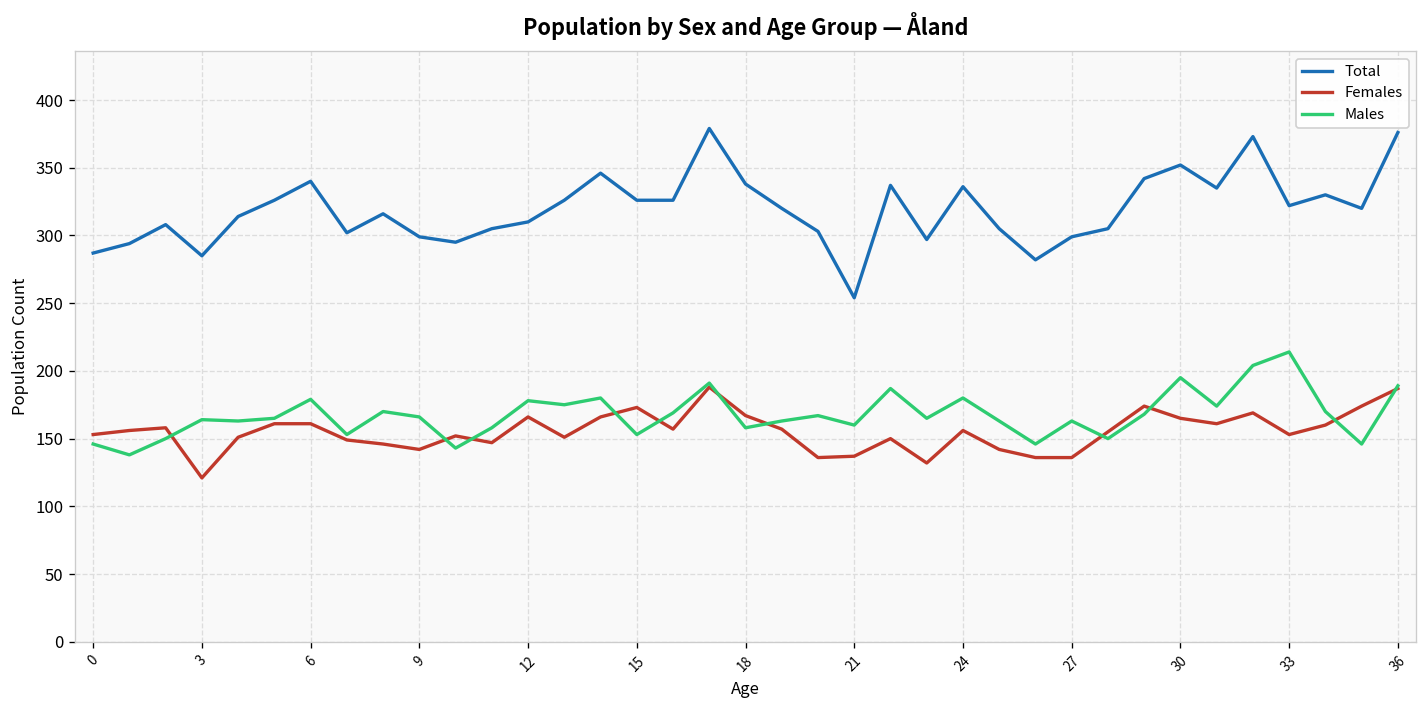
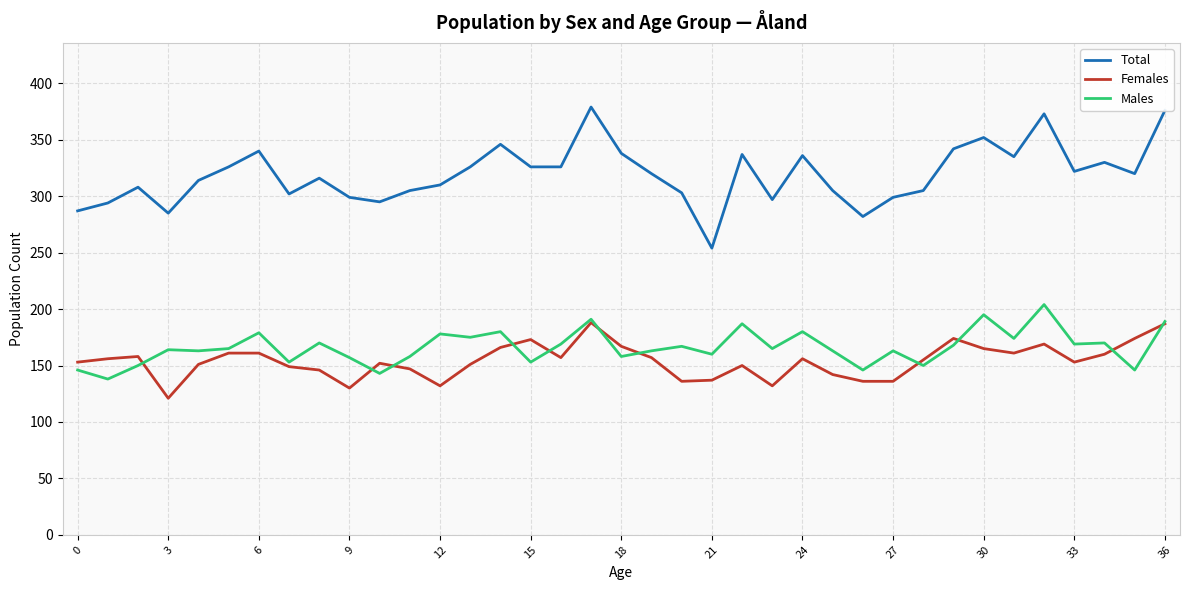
  {
    "Total": {
      "0": 287,
      "3": 285,
      "6": 340,
      "9": 299,
      "12": 310,
      "15": 326,
      "18": 338,
      "21": 254,
      "24": 336,
      "27": 299,
      "30": 352,
      "33": 322
    },
    "Females": {
      "0": 153,
      "3": 121,
      "6": 161,
-     "9": 142,
-     "12": 166,
+     "9": 130,
+     "12": 132,
      "15": 173,
      "18": 167,
      "21": 137,
      "24": 156,
      "27": 136,
      "30": 165,
      "33": 153
    },
    "Males": {
      "0": 146,
      "3": 164,
      "6": 179,
-     "9": 166,
+     "9": 157,
      "12": 178,
      "15": 153,
      "18": 158,
      "21": 160,
      "24": 180,
      "27": 163,
      "30": 195,
-     "33": 214
+     "33": 169
    }
  }
